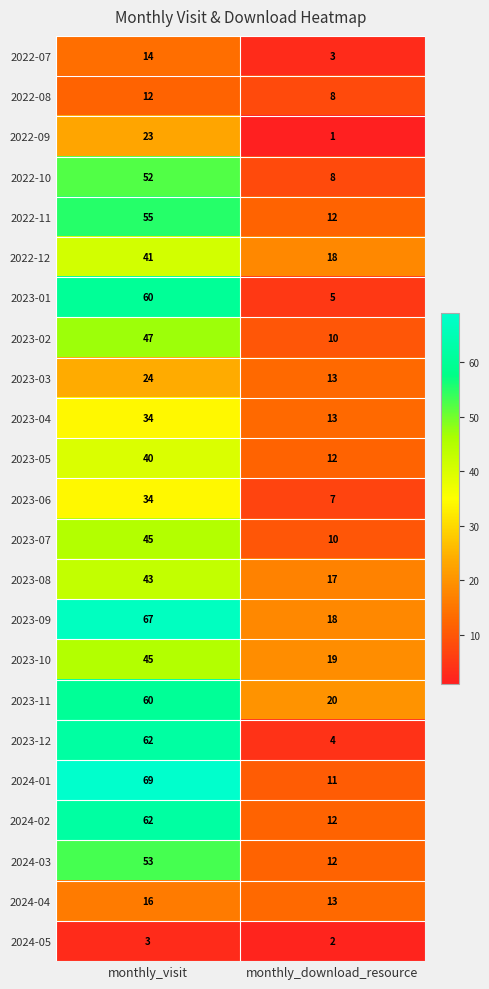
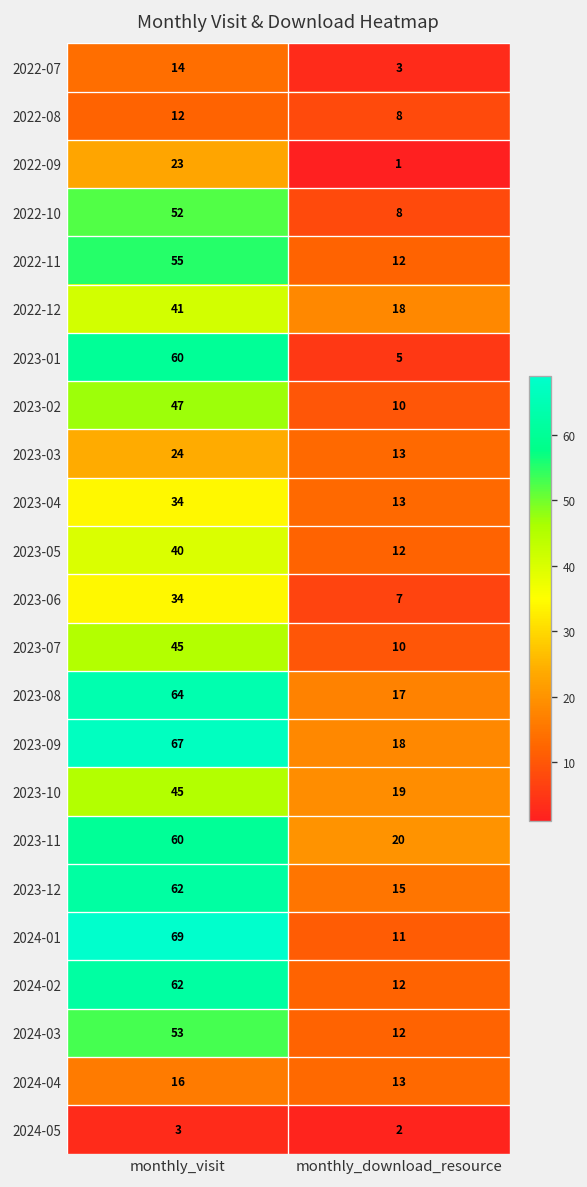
  {
    "2022-07": {
      "monthly_visit": 14,
      "monthly_download_resource": 3
    },
    "2022-08": {
      "monthly_visit": 12,
      "monthly_download_resource": 8
    },
    "2022-09": {
      "monthly_visit": 23,
      "monthly_download_resource": 1
    },
    "2022-10": {
      "monthly_visit": 52,
      "monthly_download_resource": 8
    },
    "2022-11": {
      "monthly_visit": 55,
      "monthly_download_resource": 12
    },
    "2022-12": {
      "monthly_visit": 41,
      "monthly_download_resource": 18
    },
    "2023-01": {
      "monthly_visit": 60,
      "monthly_download_resource": 5
    },
    "2023-02": {
      "monthly_visit": 47,
      "monthly_download_resource": 10
    },
    "2023-03": {
      "monthly_visit": 24,
      "monthly_download_resource": 13
    },
    "2023-04": {
      "monthly_visit": 34,
      "monthly_download_resource": 13
    },
    "2023-05": {
      "monthly_visit": 40,
      "monthly_download_resource": 12
    },
    "2023-06": {
      "monthly_visit": 34,
      "monthly_download_resource": 7
    },
    "2023-07": {
      "monthly_visit": 45,
      "monthly_download_resource": 10
    },
    "2023-08": {
-     "monthly_visit": 43,
+     "monthly_visit": 64,
      "monthly_download_resource": 17
    },
    "2023-09": {
      "monthly_visit": 67,
      "monthly_download_resource": 18
    },
    "2023-10": {
      "monthly_visit": 45,
      "monthly_download_resource": 19
    },
    "2023-11": {
      "monthly_visit": 60,
      "monthly_download_resource": 20
    },
    "2023-12": {
      "monthly_visit": 62,
-     "monthly_download_resource": 4
+     "monthly_download_resource": 15
    },
    "2024-01": {
      "monthly_visit": 69,
      "monthly_download_resource": 11
    },
    "2024-02": {
      "monthly_visit": 62,
      "monthly_download_resource": 12
    },
    "2024-03": {
      "monthly_visit": 53,
      "monthly_download_resource": 12
    },
    "2024-04": {
      "monthly_visit": 16,
      "monthly_download_resource": 13
    },
    "2024-05": {
      "monthly_visit": 3,
      "monthly_download_resource": 2
    }
  }
